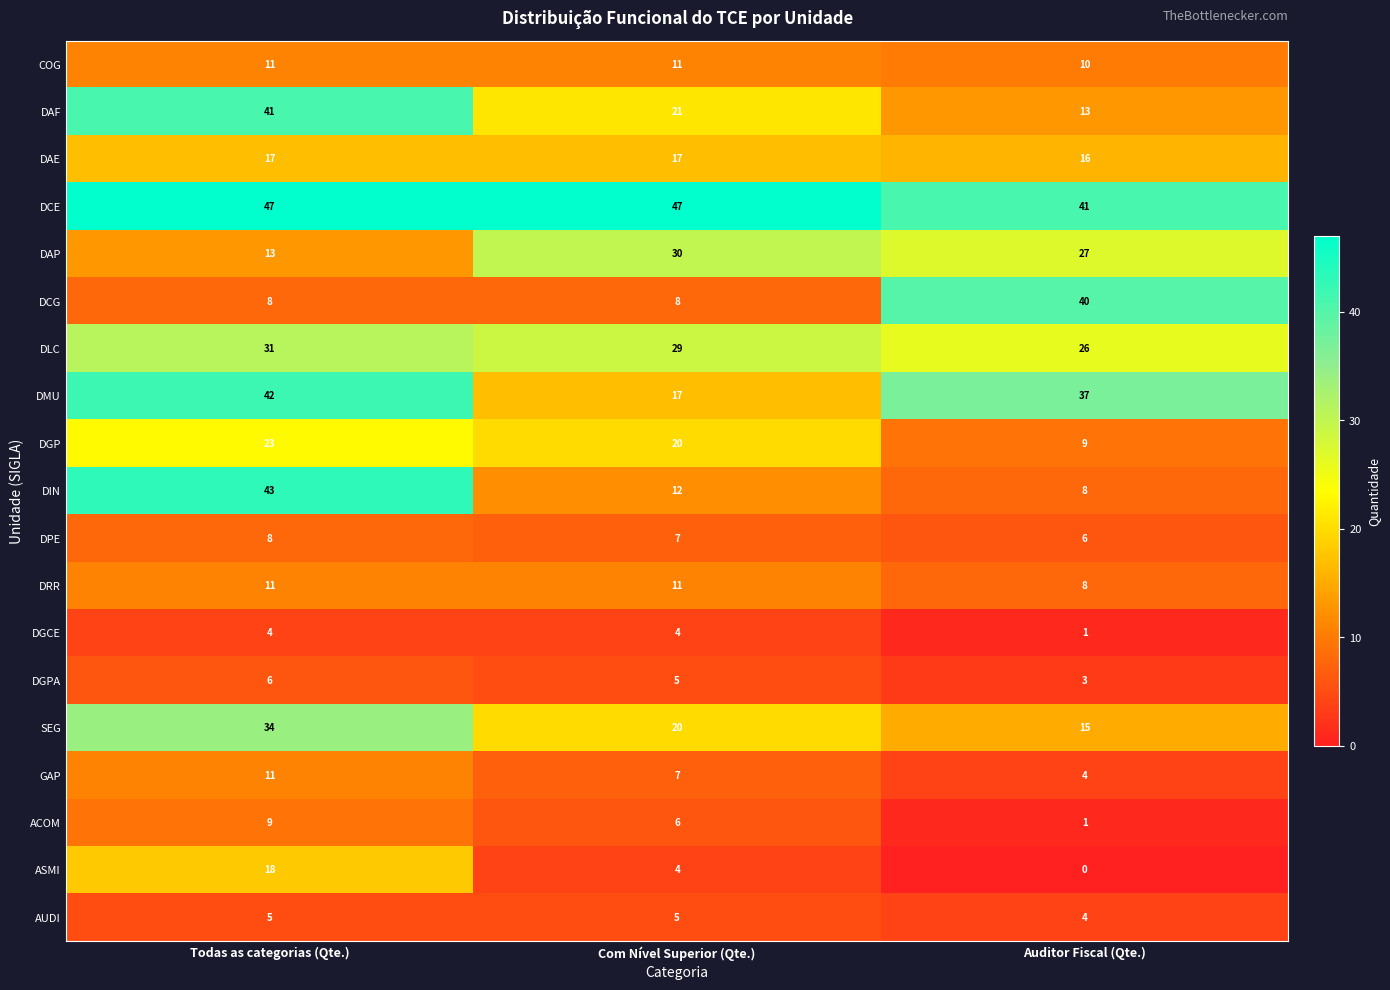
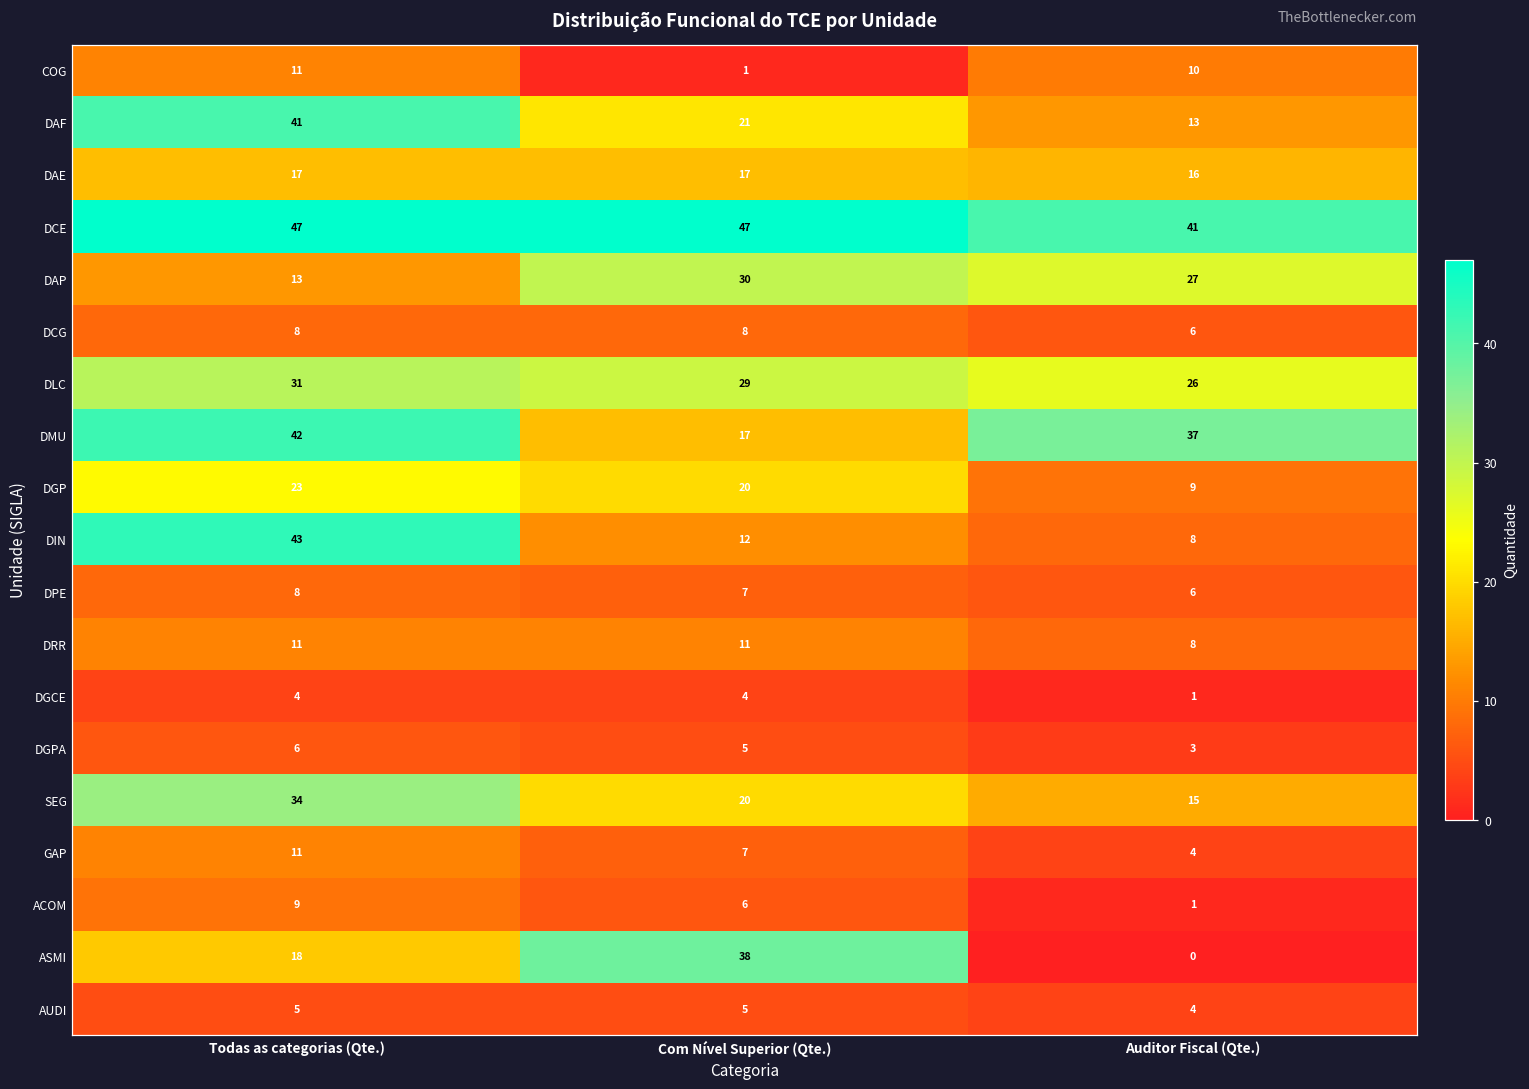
  {
    "COG": {
      "Todas as categorias (Qte.)": 11,
-     "Com Nível Superior (Qte.)": 11,
+     "Com Nível Superior (Qte.)": 1,
      "Auditor Fiscal (Qte.)": 10
    },
    "DAF": {
      "Todas as categorias (Qte.)": 41,
      "Com Nível Superior (Qte.)": 21,
      "Auditor Fiscal (Qte.)": 13
    },
    "DAE": {
      "Todas as categorias (Qte.)": 17,
      "Com Nível Superior (Qte.)": 17,
      "Auditor Fiscal (Qte.)": 16
    },
    "DCE": {
      "Todas as categorias (Qte.)": 47,
      "Com Nível Superior (Qte.)": 47,
      "Auditor Fiscal (Qte.)": 41
    },
    "DAP": {
      "Todas as categorias (Qte.)": 13,
      "Com Nível Superior (Qte.)": 30,
      "Auditor Fiscal (Qte.)": 27
    },
    "DCG": {
      "Todas as categorias (Qte.)": 8,
      "Com Nível Superior (Qte.)": 8,
-     "Auditor Fiscal (Qte.)": 40
+     "Auditor Fiscal (Qte.)": 6
    },
    "DLC": {
      "Todas as categorias (Qte.)": 31,
      "Com Nível Superior (Qte.)": 29,
      "Auditor Fiscal (Qte.)": 26
    },
    "DMU": {
      "Todas as categorias (Qte.)": 42,
      "Com Nível Superior (Qte.)": 17,
      "Auditor Fiscal (Qte.)": 37
    },
    "DGP": {
      "Todas as categorias (Qte.)": 23,
      "Com Nível Superior (Qte.)": 20,
      "Auditor Fiscal (Qte.)": 9
    },
    "DIN": {
      "Todas as categorias (Qte.)": 43,
      "Com Nível Superior (Qte.)": 12,
      "Auditor Fiscal (Qte.)": 8
    },
    "DPE": {
      "Todas as categorias (Qte.)": 8,
      "Com Nível Superior (Qte.)": 7,
      "Auditor Fiscal (Qte.)": 6
    },
    "DRR": {
      "Todas as categorias (Qte.)": 11,
      "Com Nível Superior (Qte.)": 11,
      "Auditor Fiscal (Qte.)": 8
    },
    "DGCE": {
      "Todas as categorias (Qte.)": 4,
      "Com Nível Superior (Qte.)": 4,
      "Auditor Fiscal (Qte.)": 1
    },
    "DGPA": {
      "Todas as categorias (Qte.)": 6,
      "Com Nível Superior (Qte.)": 5,
      "Auditor Fiscal (Qte.)": 3
    },
    "SEG": {
      "Todas as categorias (Qte.)": 34,
      "Com Nível Superior (Qte.)": 20,
      "Auditor Fiscal (Qte.)": 15
    },
    "GAP": {
      "Todas as categorias (Qte.)": 11,
      "Com Nível Superior (Qte.)": 7,
      "Auditor Fiscal (Qte.)": 4
    },
    "ACOM": {
      "Todas as categorias (Qte.)": 9,
      "Com Nível Superior (Qte.)": 6,
      "Auditor Fiscal (Qte.)": 1
    },
    "ASMI": {
      "Todas as categorias (Qte.)": 18,
-     "Com Nível Superior (Qte.)": 4,
+     "Com Nível Superior (Qte.)": 38,
      "Auditor Fiscal (Qte.)": 0
    },
    "AUDI": {
      "Todas as categorias (Qte.)": 5,
      "Com Nível Superior (Qte.)": 5,
      "Auditor Fiscal (Qte.)": 4
    }
  }
